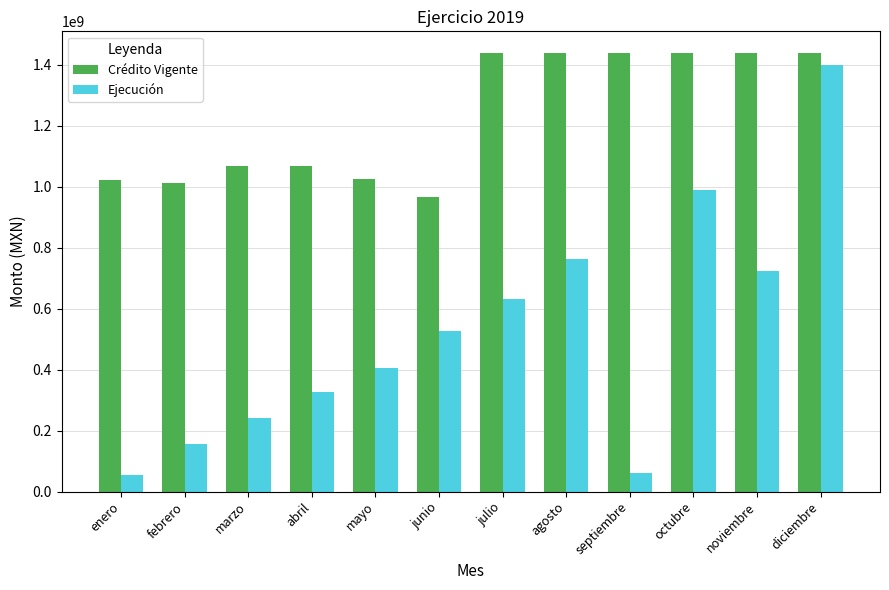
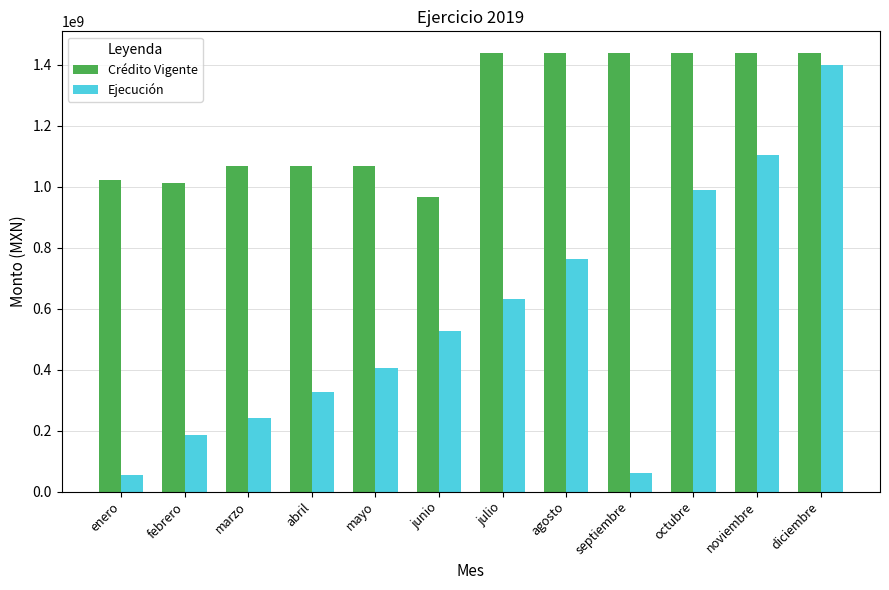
  {
    "Crédito Vigente": {
      "enero": 1020000000,
      "febrero": 1010000000,
      "marzo": 1070000000,
      "abril": 1070000000,
-     "mayo": 1030000000,
+     "mayo": 1070000000,
      "junio": 960000000,
      "julio": 1440000000,
      "agosto": 1440000000,
      "septiembre": 1440000000,
      "octubre": 1440000000,
      "noviembre": 1440000000,
      "diciembre": 1440000000
    },
    "Ejecución": {
      "enero": 50000000,
-     "febrero": 150000000,
+     "febrero": 190000000,
      "marzo": 240000000,
      "abril": 330000000,
      "mayo": 410000000,
      "junio": 530000000,
      "julio": 630000000,
      "agosto": 760000000,
      "septiembre": 60000000,
      "octubre": 990000000,
-     "noviembre": 720000000,
+     "noviembre": 1100000000,
      "diciembre": 1400000000
    }
  }
